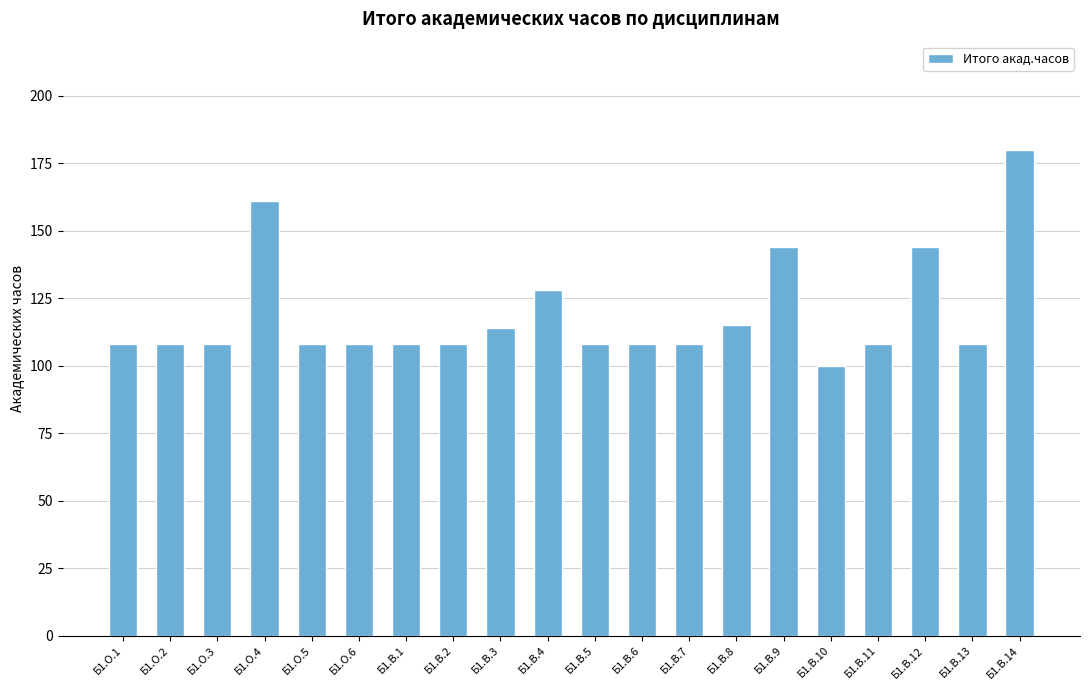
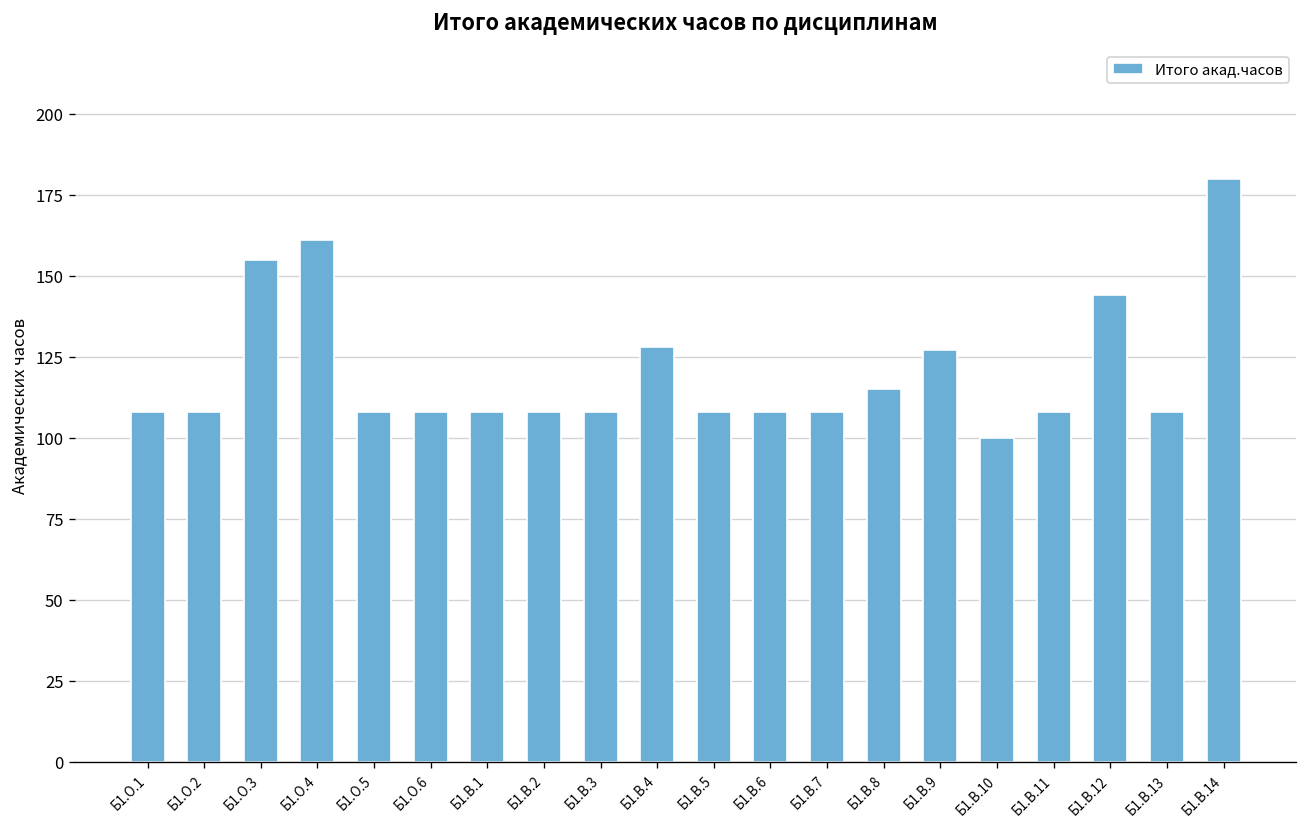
  {
    "Б1.О.1": 108,
    "Б1.О.2": 108,
-   "Б1.О.3": 108,
+   "Б1.О.3": 155,
    "Б1.О.4": 161,
    "Б1.О.5": 108,
    "Б1.О.6": 108,
    "Б1.В.1": 108,
    "Б1.В.2": 108,
-   "Б1.В.3": 114,
+   "Б1.В.3": 108,
    "Б1.В.4": 128,
    "Б1.В.5": 108,
    "Б1.В.6": 108,
    "Б1.В.7": 108,
    "Б1.В.8": 115,
-   "Б1.В.9": 144,
+   "Б1.В.9": 127,
    "Б1.В.10": 100,
    "Б1.В.11": 108,
    "Б1.В.12": 144,
    "Б1.В.13": 108,
    "Б1.В.14": 180
  }
